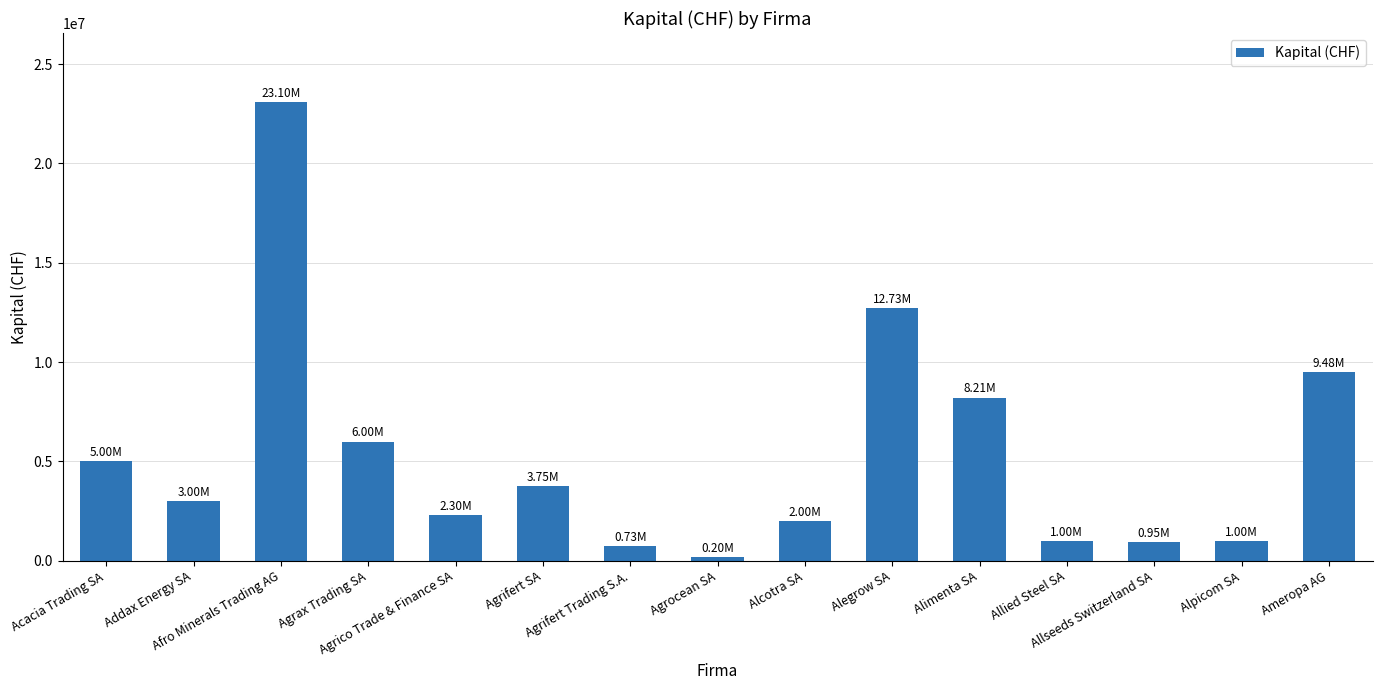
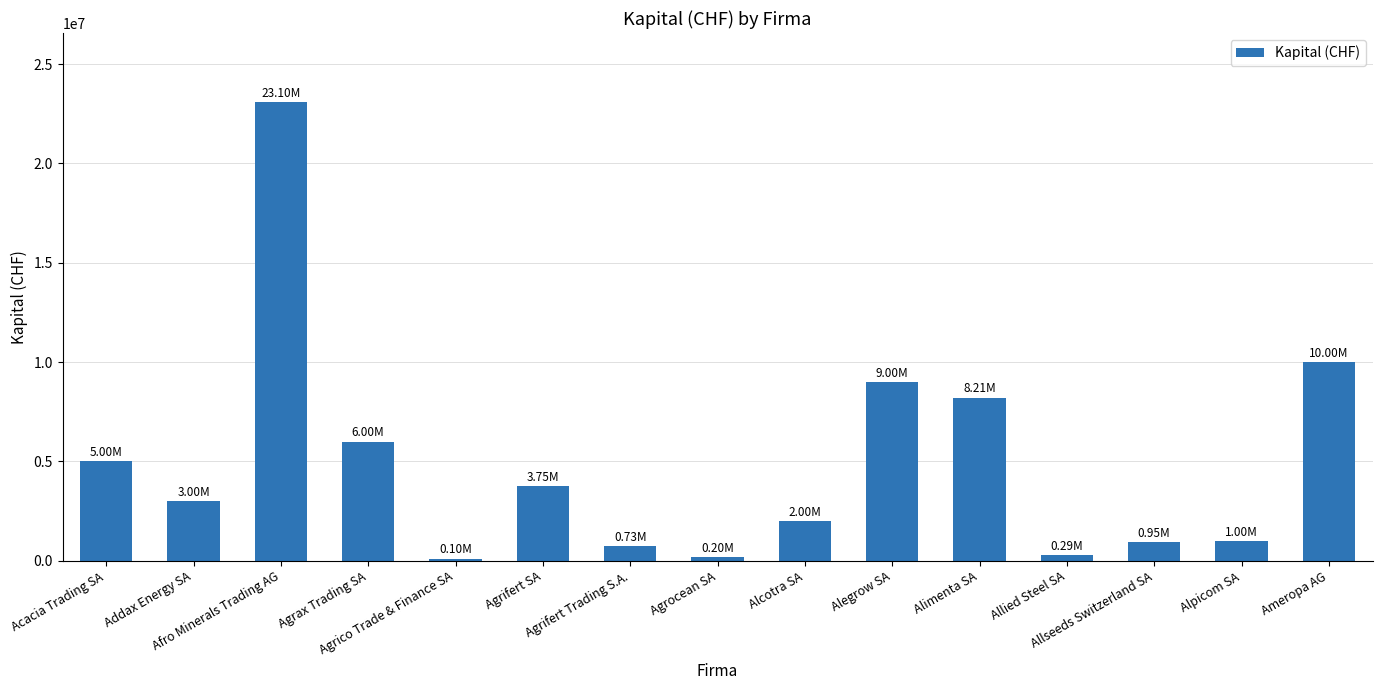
  {
    "Acacia Trading SA": "5.00M",
    "Addax Energy SA": "3.00M",
    "Afro Minerals Trading AG": "23.10M",
    "Agrax Trading SA": "6.00M",
-   "Agrico Trade & Finance SA": "2.30M",
+   "Agrico Trade & Finance SA": "0.10M",
    "Agrifert SA": "3.75M",
    "Agrifert Trading S.A.": "0.73M",
    "Agrocean SA": "0.20M",
    "Alcotra SA": "2.00M",
-   "Alegrow SA": "12.73M",
+   "Alegrow SA": "9.00M",
    "Alimenta SA": "8.21M",
-   "Allied Steel SA": "1.00M",
+   "Allied Steel SA": "0.29M",
    "Allseeds Switzerland SA": "0.95M",
    "Alpicom SA": "1.00M",
-   "Ameropa AG": "9.48M"
+   "Ameropa AG": "10.00M"
  }
